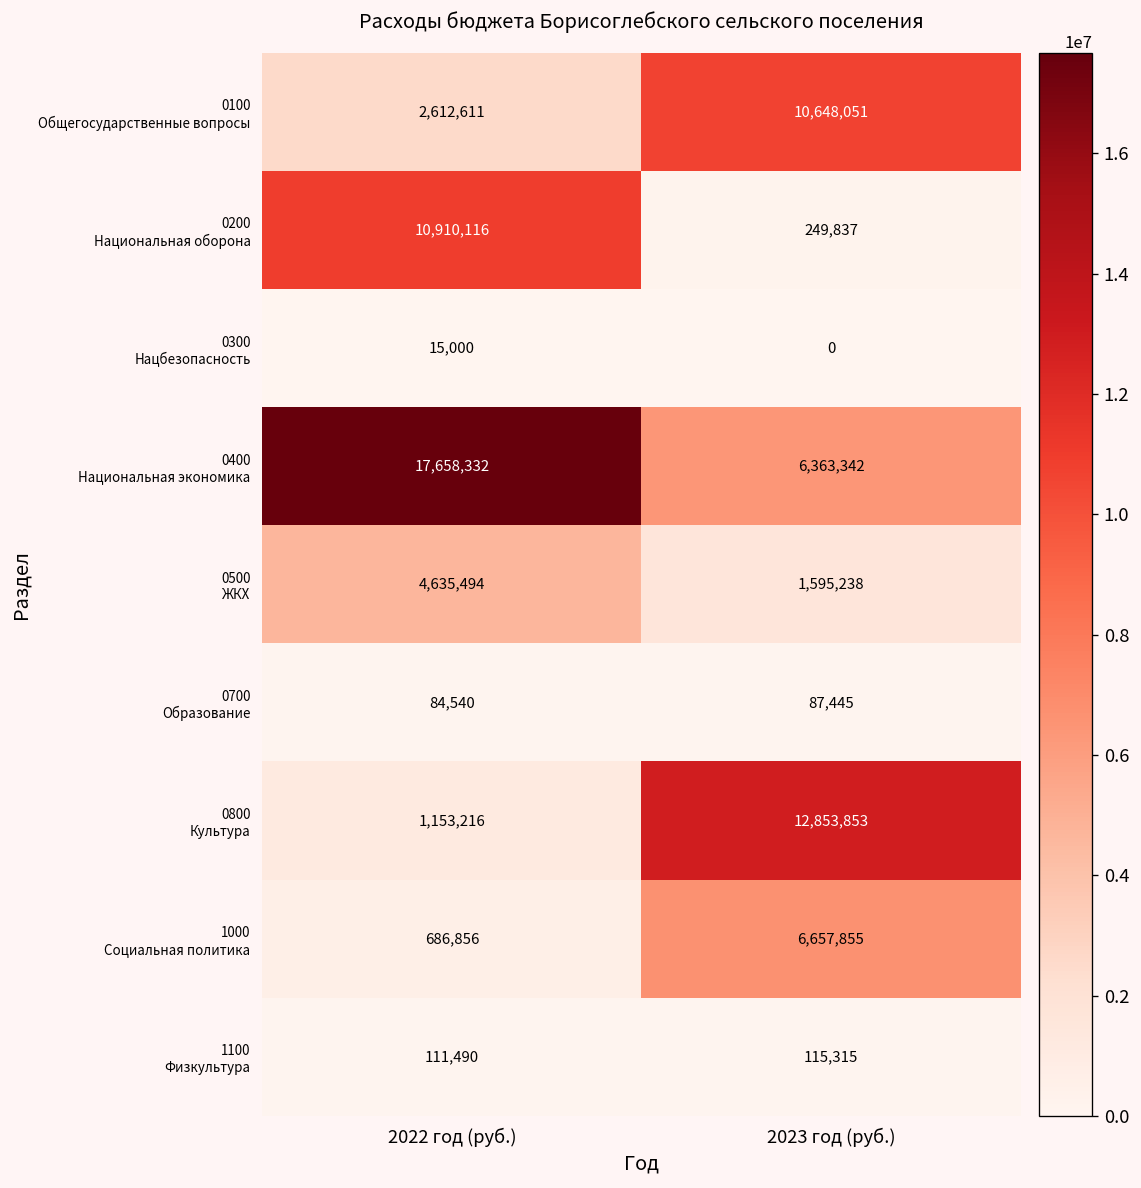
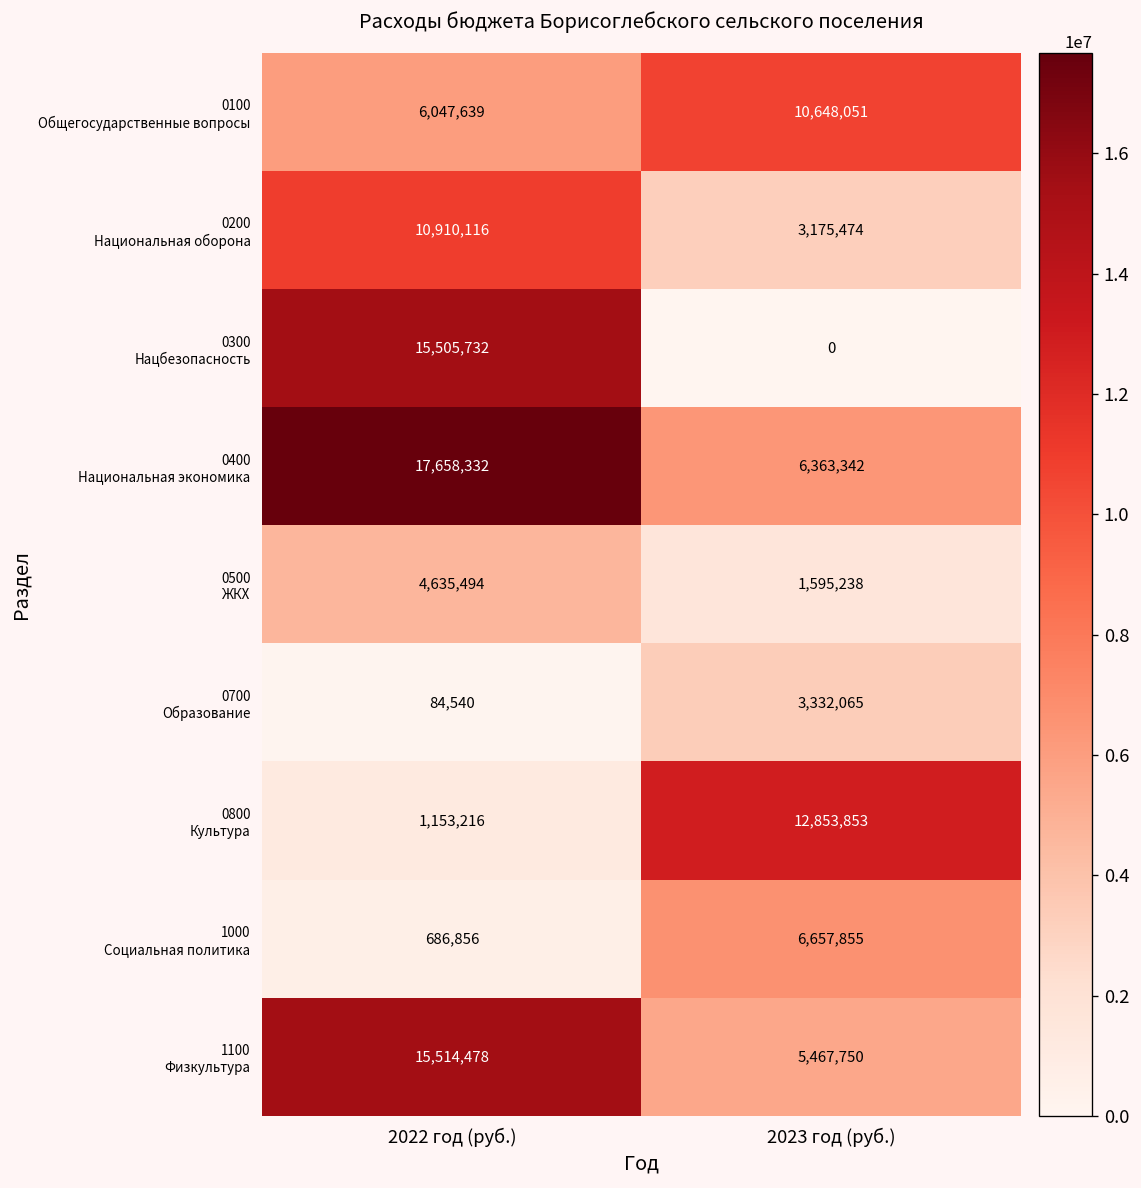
  {
    "0100 Общегосударственные вопросы": {
-     "2022 год (руб.)": "2,612,611",
+     "2022 год (руб.)": "6,047,639",
      "2023 год (руб.)": "10,648,051"
    },
    "0200 Национальная оборона": {
      "2022 год (руб.)": "10,910,116",
-     "2023 год (руб.)": "249,837"
+     "2023 год (руб.)": "3,175,474"
    },
    "0300 Нацбезопасность": {
-     "2022 год (руб.)": "15,000",
+     "2022 год (руб.)": "15,505,732",
      "2023 год (руб.)": "0"
    },
    "0400 Национальная экономика": {
      "2022 год (руб.)": "17,658,332",
      "2023 год (руб.)": "6,363,342"
    },
    "0500 ЖКХ": {
      "2022 год (руб.)": "4,635,494",
      "2023 год (руб.)": "1,595,238"
    },
    "0700 Образование": {
      "2022 год (руб.)": "84,540",
-     "2023 год (руб.)": "87,445"
+     "2023 год (руб.)": "3,332,065"
    },
    "0800 Культура": {
      "2022 год (руб.)": "1,153,216",
      "2023 год (руб.)": "12,853,853"
    },
    "1000 Социальная политика": {
      "2022 год (руб.)": "686,856",
      "2023 год (руб.)": "6,657,855"
    },
    "1100 Физкультура": {
-     "2022 год (руб.)": "111,490",
-     "2023 год (руб.)": "115,315"
+     "2022 год (руб.)": "15,514,478",
+     "2023 год (руб.)": "5,467,750"
    }
  }
